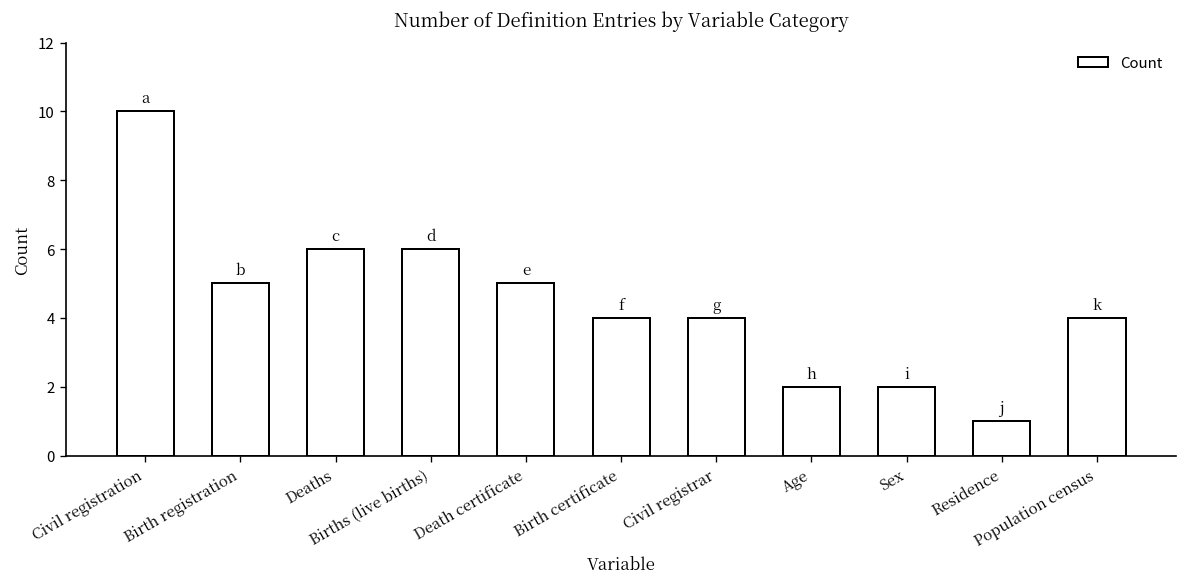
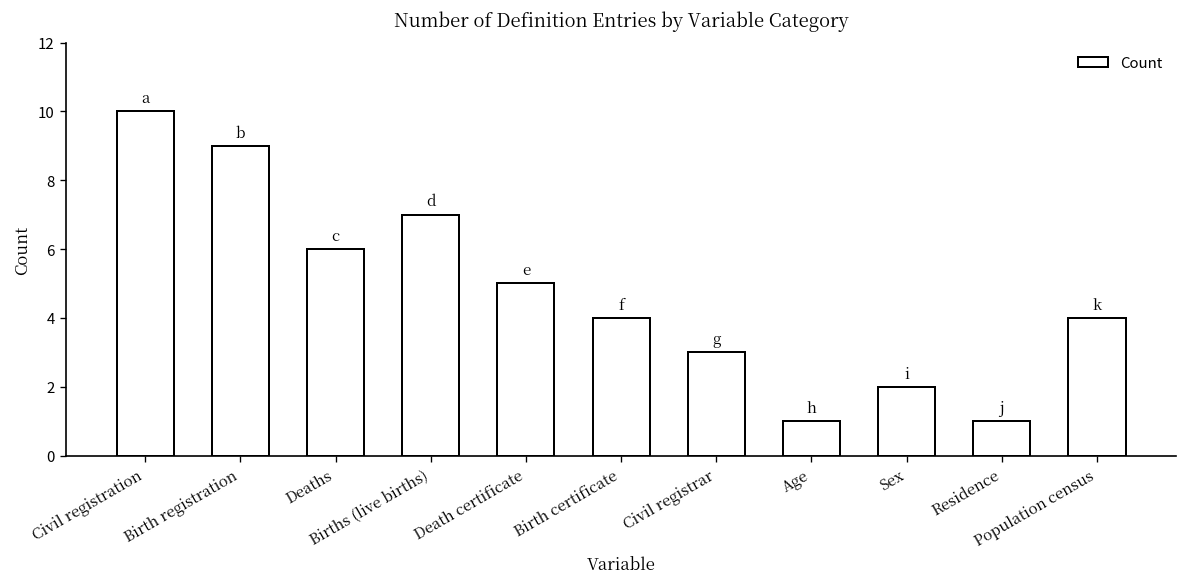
  {
    "Civil registration": 10,
-   "Birth registration": 5,
+   "Birth registration": 9,
    "Deaths": 6,
-   "Births (live births)": 6,
+   "Births (live births)": 7,
    "Death certificate": 5,
    "Birth certificate": 4,
-   "Civil registrar": 4,
-   "Age": 2,
+   "Civil registrar": 3,
+   "Age": 1,
    "Sex": 2,
    "Residence": 1,
    "Population census": 4
  }
